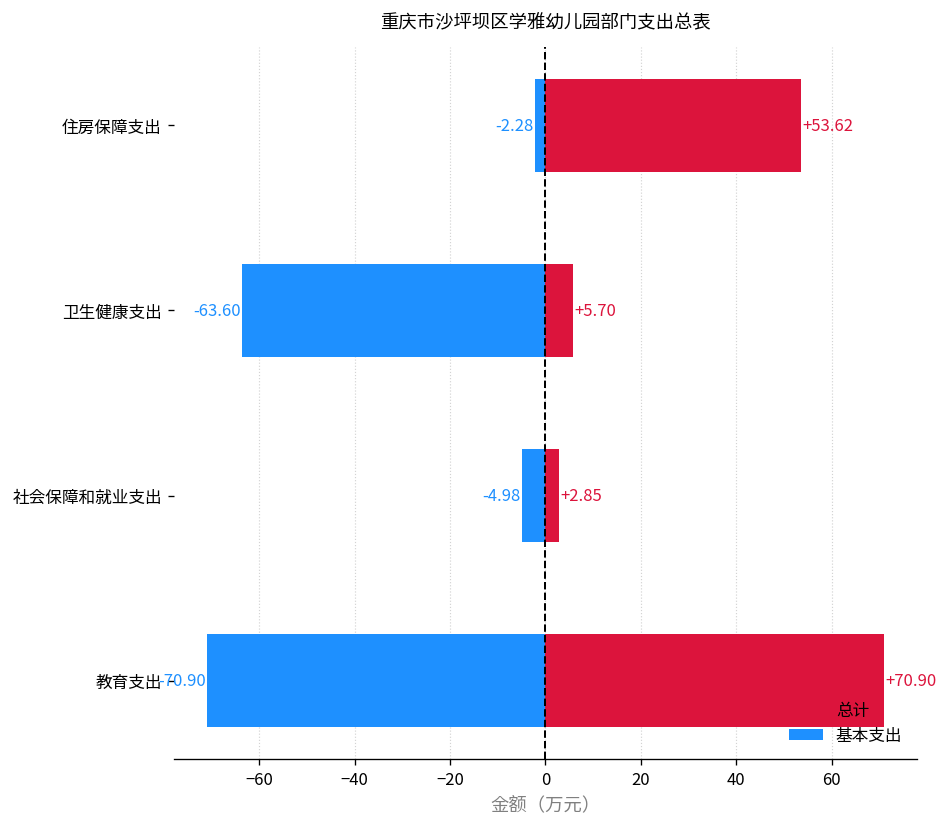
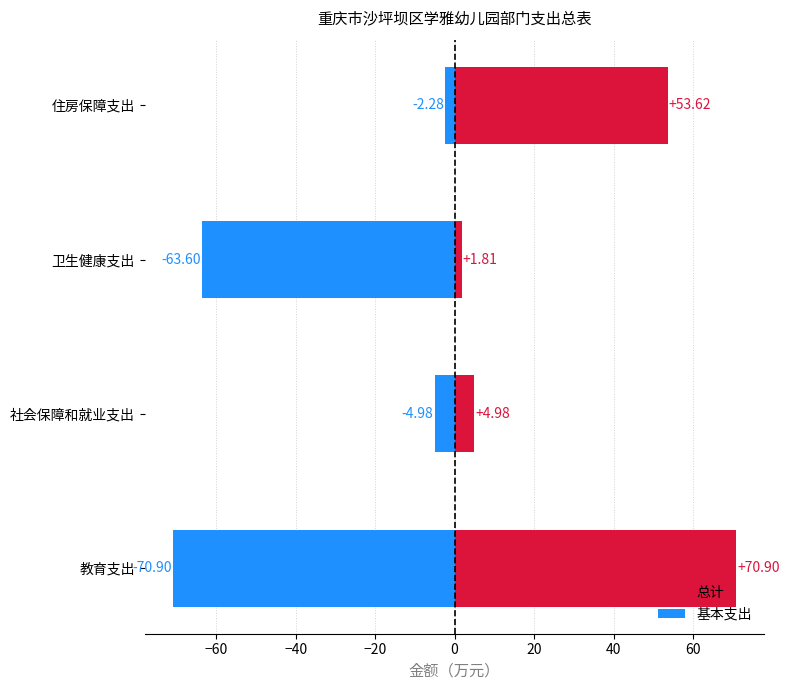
  {
    "总计": {
      "住房保障支出": "+53.62",
-     "卫生健康支出": "+5.70",
-     "社会保障和就业支出": "+2.85",
+     "卫生健康支出": "+1.81",
+     "社会保障和就业支出": "+4.98",
      "教育支出": "+70.90"
    },
    "基本支出": {
      "住房保障支出": "-2.28",
      "卫生健康支出": "-63.60",
      "社会保障和就业支出": "-4.98",
      "教育支出": "-70.90"
    }
  }
